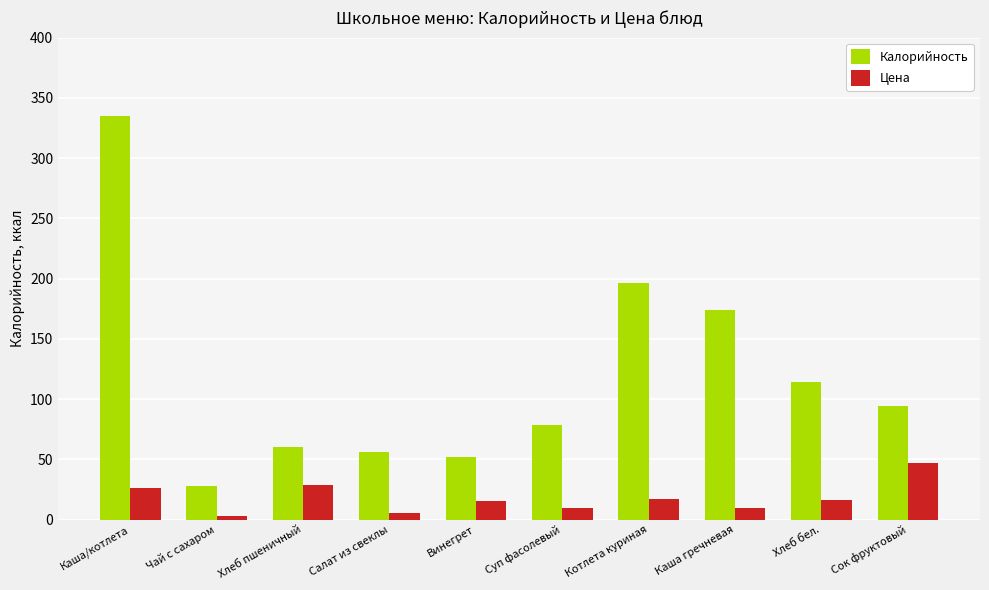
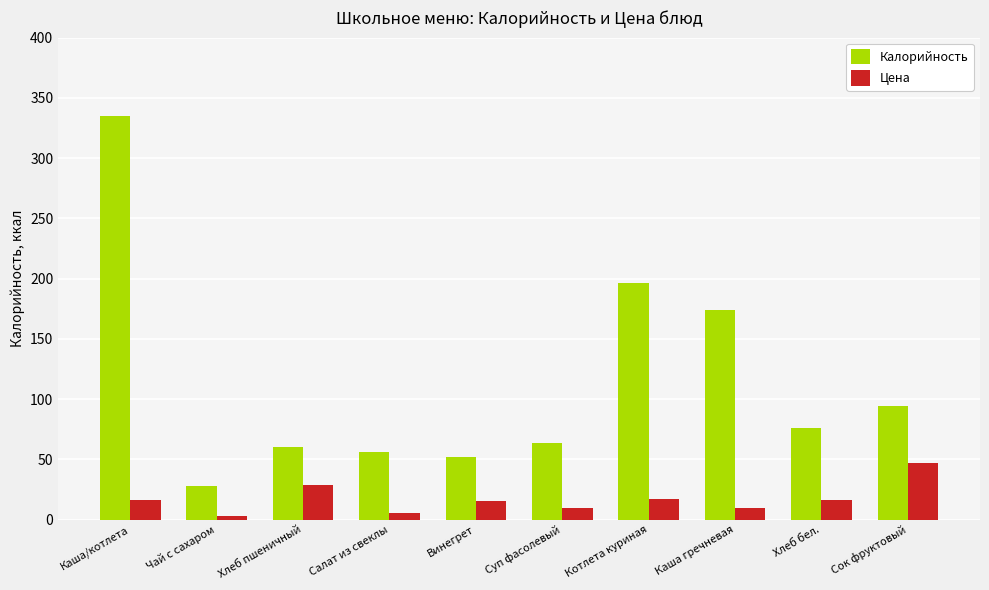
  {
    "Калорийность": {
      "Каша/котлета": 335,
      "Чай с сахаром": 28,
      "Хлеб пшеничный": 60,
      "Салат из свеклы": 56,
      "Винегрет": 52,
-     "Суп фасолевый": 79,
+     "Суп фасолевый": 64,
      "Котлета куриная": 196,
      "Каша гречневая": 174,
-     "Хлеб бел.": 114,
+     "Хлеб бел.": 76,
      "Сок фруктовый": 94
    },
    "Цена": {
-     "Каша/котлета": 27,
+     "Каша/котлета": 16,
      "Чай с сахаром": 3,
      "Хлеб пшеничный": 29,
      "Салат из свеклы": 6,
      "Винегрет": 15,
      "Суп фасолевый": 10,
      "Котлета куриная": 17,
      "Каша гречневая": 9,
      "Хлеб бел.": 17,
      "Сок фруктовый": 47
    }
  }
